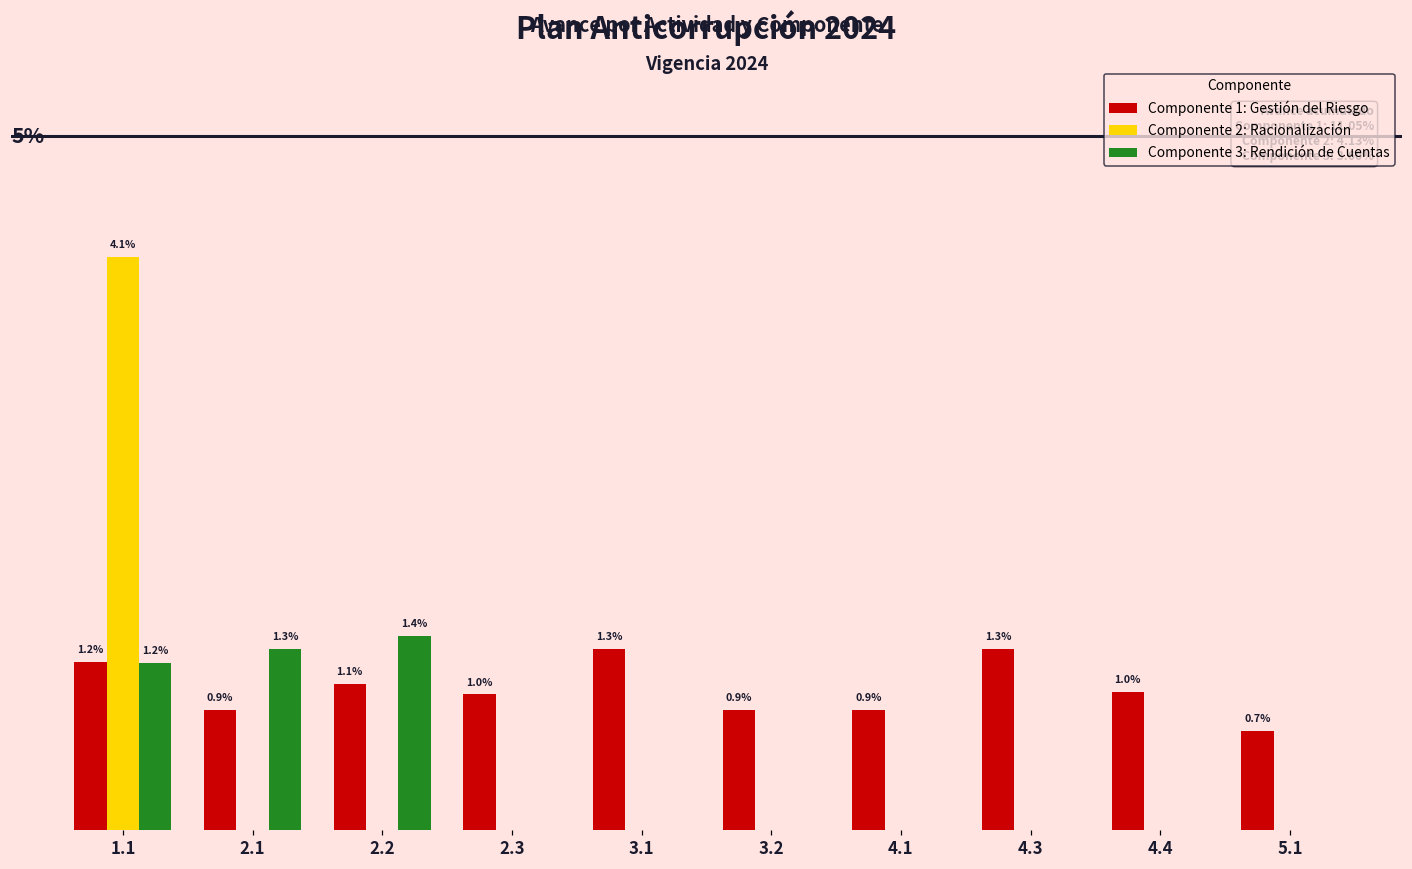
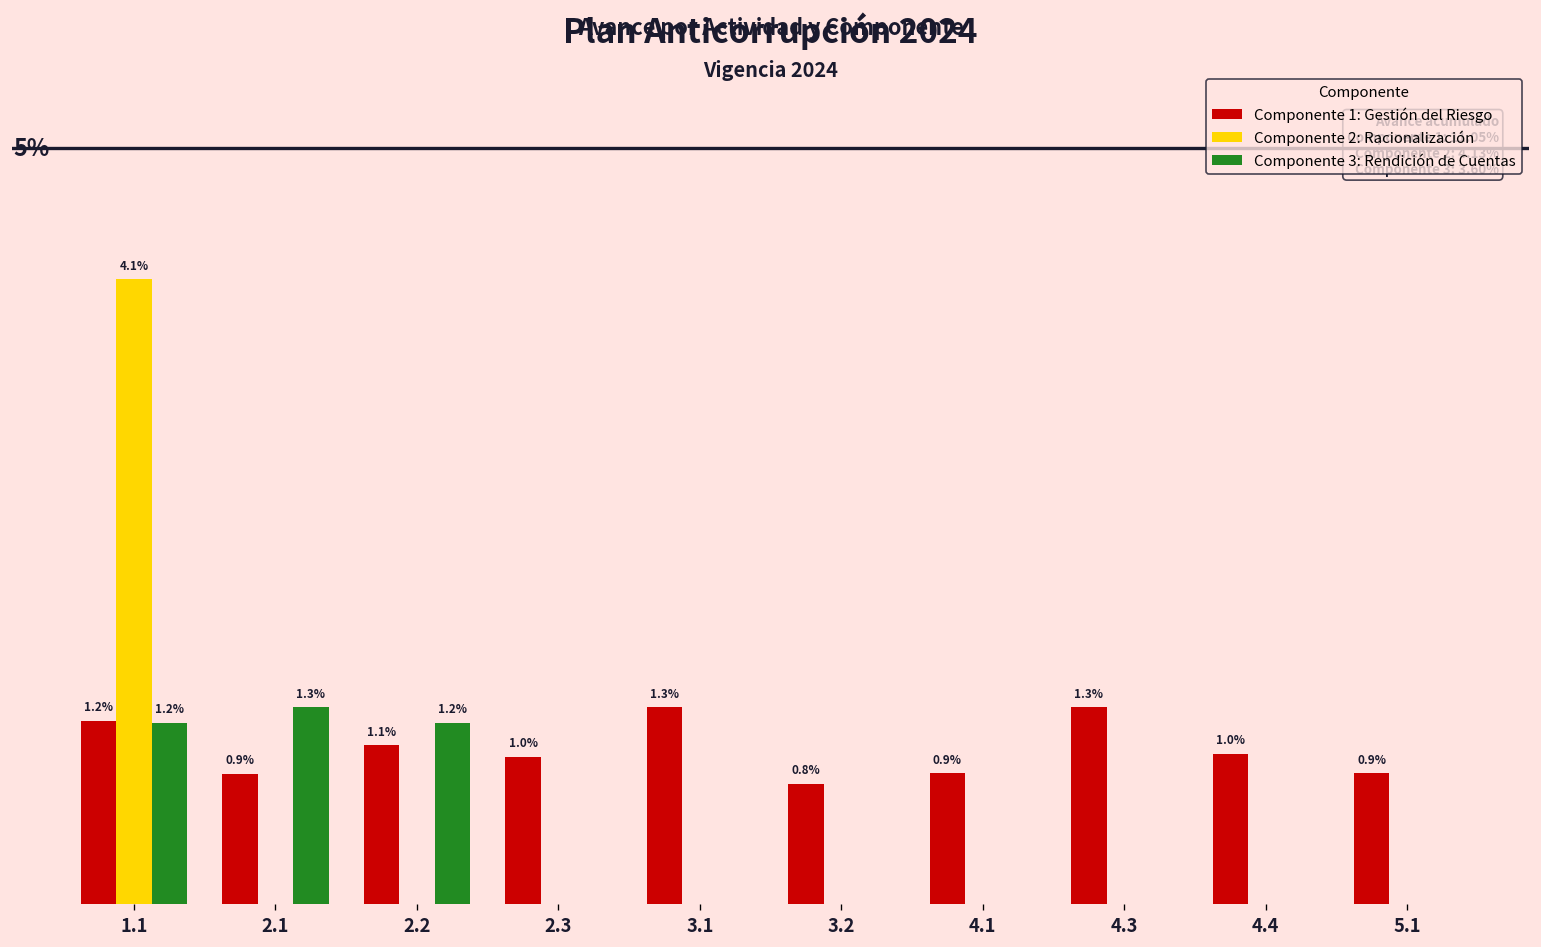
  {
    "Componente 1: Gestión del Riesgo": {
      "1.1": "1.2%",
      "2.1": "0.9%",
      "2.2": "1.1%",
      "2.3": "1.0%",
      "3.1": "1.3%",
-     "3.2": "0.9%",
+     "3.2": "0.8%",
      "4.1": "0.9%",
      "4.3": "1.3%",
      "4.4": "1.0%",
-     "5.1": "0.7%"
+     "5.1": "0.9%"
    },
    "Componente 2: Racionalización": {
      "1.1": "4.1%"
    },
    "Componente 3: Rendición de Cuentas": {
      "1.1": "1.2%",
      "2.1": "1.3%",
-     "2.2": "1.4%"
+     "2.2": "1.2%"
    }
  }
